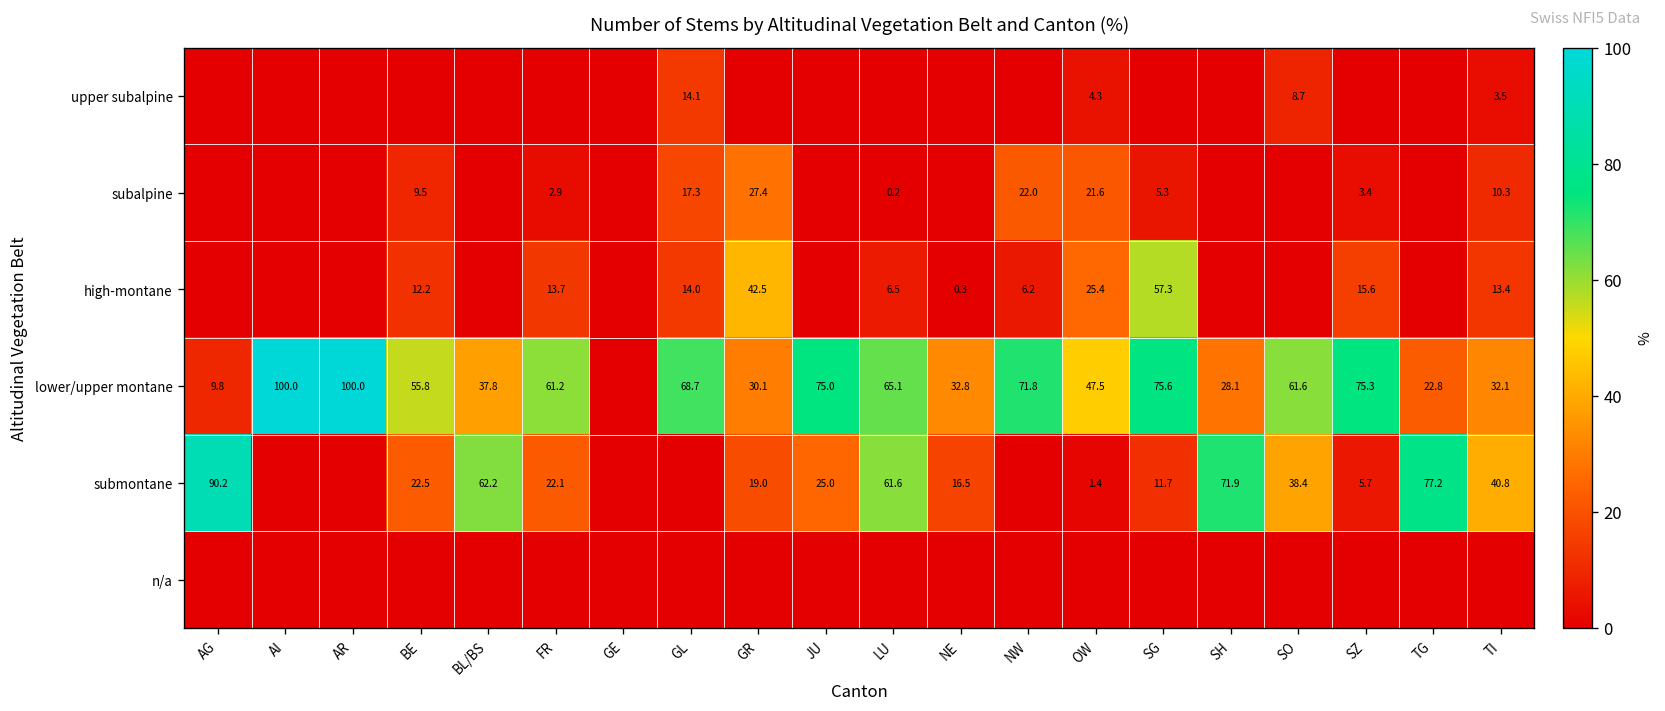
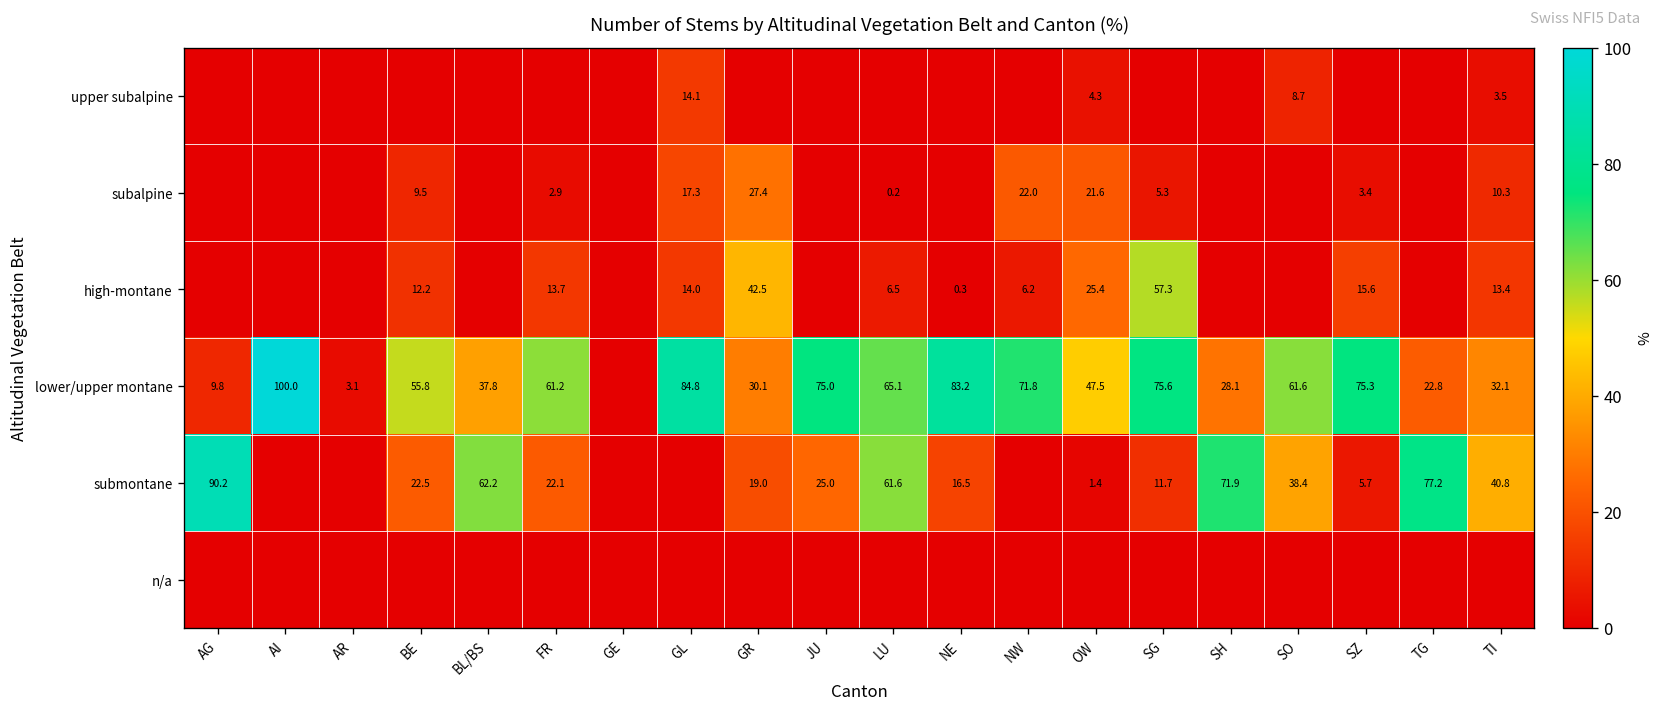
  {
    "upper subalpine": {
      "GL": 14.1,
      "OW": 4.3,
      "SO": 8.7,
      "TI": 3.5
    },
    "subalpine": {
      "BE": 9.5,
      "FR": 2.9,
      "GL": 17.3,
      "GR": 27.4,
      "LU": 0.2,
      "NW": 22.0,
      "OW": 21.6,
      "SG": 5.3,
      "SZ": 3.4,
      "TI": 10.3
    },
    "high-montane": {
      "BE": 12.2,
      "FR": 13.7,
      "GL": 14.0,
      "GR": 42.5,
      "LU": 6.5,
      "NE": 0.3,
      "NW": 6.2,
      "OW": 25.4,
      "SG": 57.3,
      "SZ": 15.6,
      "TI": 13.4
    },
    "lower/upper montane": {
      "AG": 9.8,
      "AI": 100.0,
-     "AR": 100.0,
+     "AR": 3.1,
      "BE": 55.8,
      "BL/BS": 37.8,
      "FR": 61.2,
-     "GL": 68.7,
+     "GL": 84.8,
      "GR": 30.1,
      "JU": 75.0,
      "LU": 65.1,
-     "NE": 32.8,
+     "NE": 83.2,
      "NW": 71.8,
      "OW": 47.5,
      "SG": 75.6,
      "SH": 28.1,
      "SO": 61.6,
      "SZ": 75.3,
      "TG": 22.8,
      "TI": 32.1
    },
    "submontane": {
      "AG": 90.2,
      "BE": 22.5,
      "BL/BS": 62.2,
      "FR": 22.1,
      "GR": 19.0,
      "JU": 25.0,
      "LU": 61.6,
      "NE": 16.5,
      "OW": 1.4,
      "SG": 11.7,
      "SH": 71.9,
      "SO": 38.4,
      "SZ": 5.7,
      "TG": 77.2,
      "TI": 40.8
    }
  }
